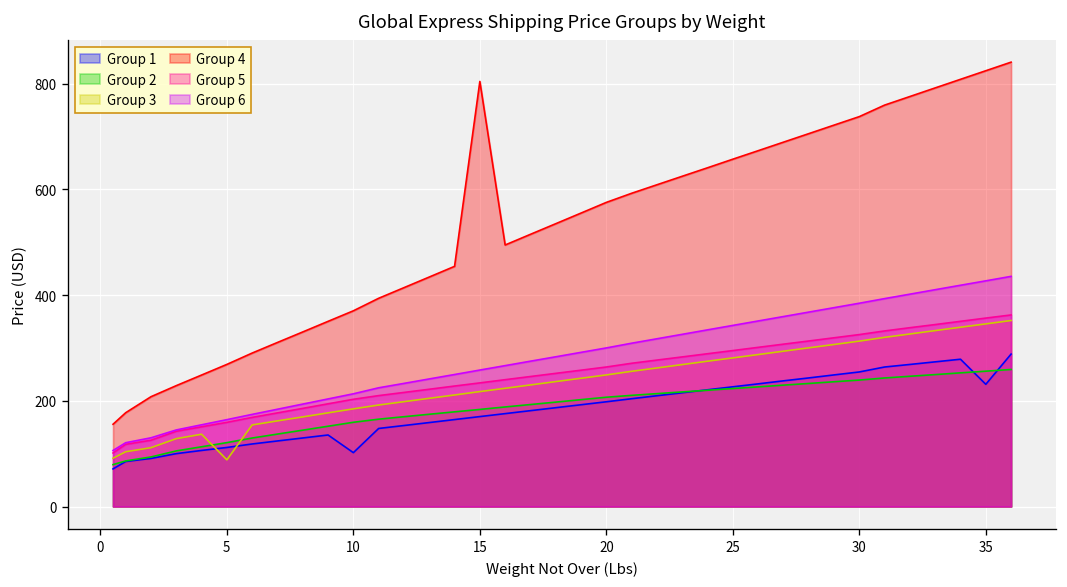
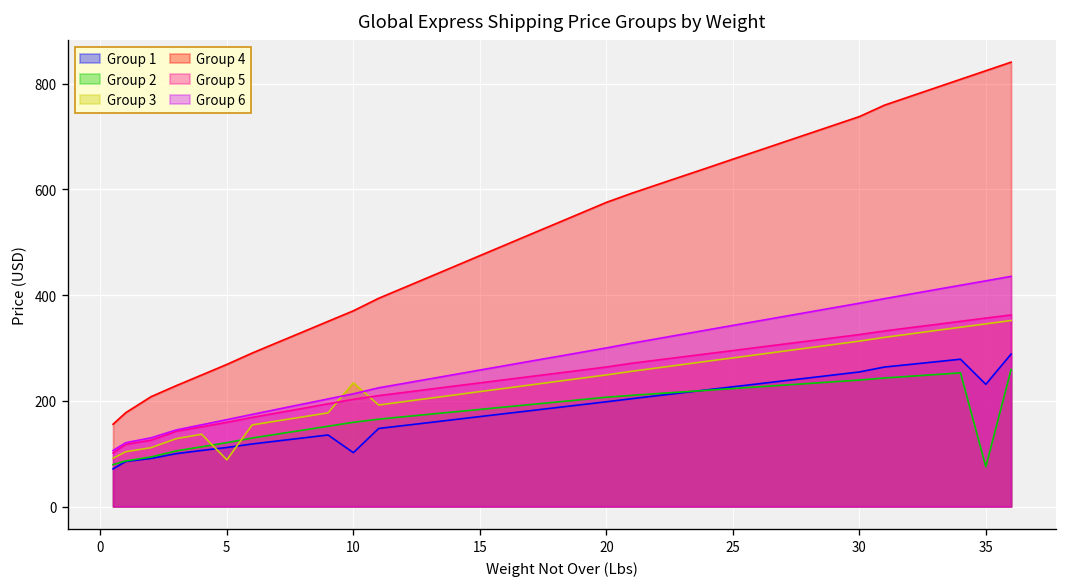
  {
    "Group 1": {
      "5": 110,
      "10": 100,
      "15": 170,
      "20": 200,
      "30": 250,
      "35": 230
    },
    "Group 2": {
      "5": 120,
      "10": 160,
      "15": 180,
      "20": 210,
      "30": 240,
-     "35": 260
+     "35": 80
    },
    "Group 3": {
      "5": 90,
-     "10": 180,
+     "10": 230,
      "15": 220,
      "20": 250,
      "25": 280,
      "30": 310,
      "35": 350
    },
    "Group 4": {
      "5": 270,
      "10": 370,
-     "15": 800,
+     "15": 470,
      "20": 580,
      "25": 660,
      "30": 740,
      "35": 820
    }
  }
